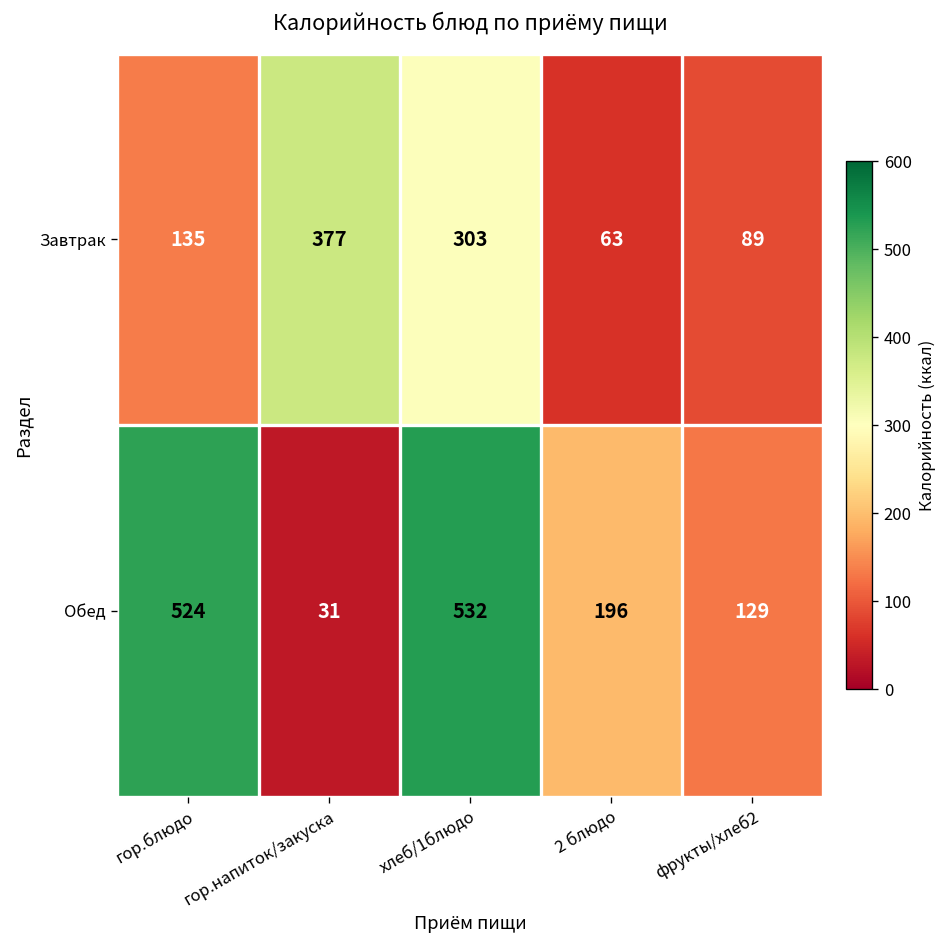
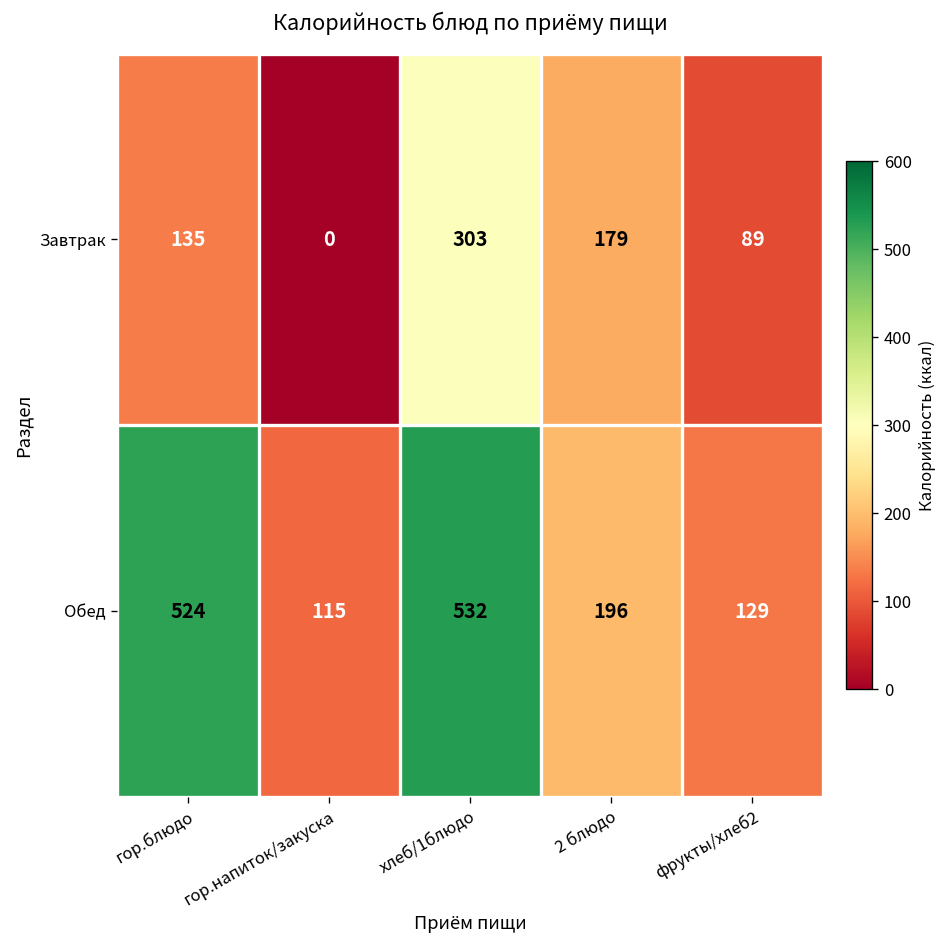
  {
    "Завтрак": {
      "гор.блюдо": 135,
-     "гор.напиток/закуска": 377,
+     "гор.напиток/закуска": 0,
      "хлеб/1блюдо": 303,
-     "2 блюдо": 63,
+     "2 блюдо": 179,
      "фрукты/хлеб2": 89
    },
    "Обед": {
      "гор.блюдо": 524,
-     "гор.напиток/закуска": 31,
+     "гор.напиток/закуска": 115,
      "хлеб/1блюдо": 532,
      "2 блюдо": 196,
      "фрукты/хлеб2": 129
    }
  }
